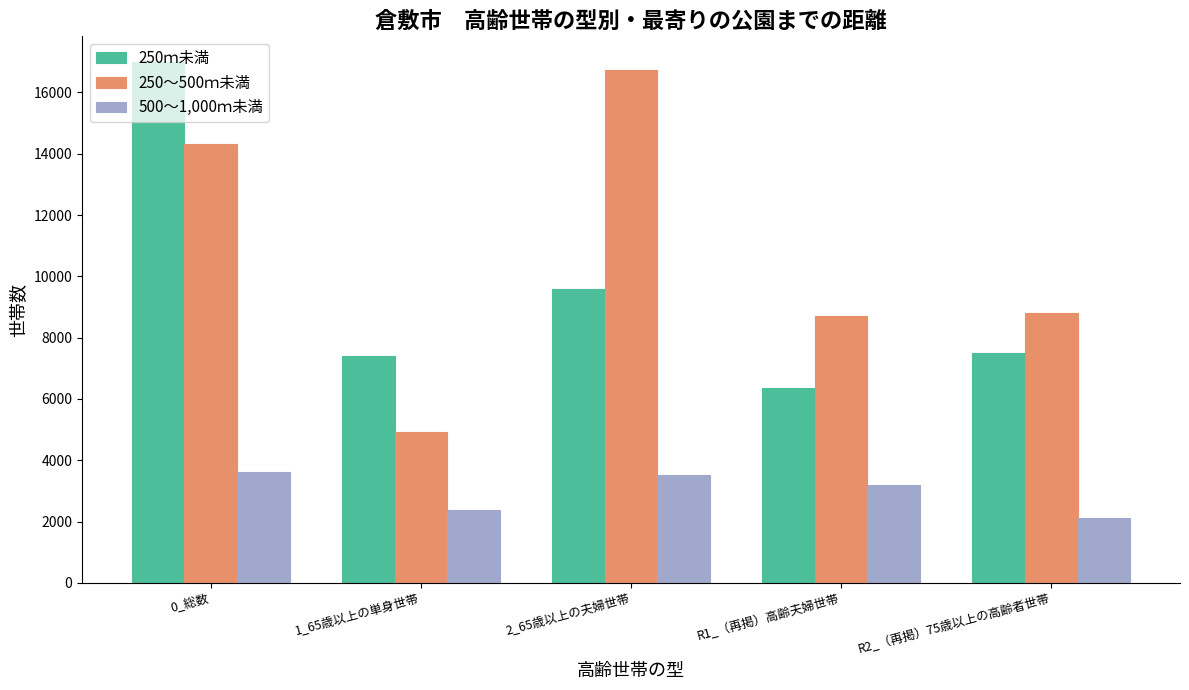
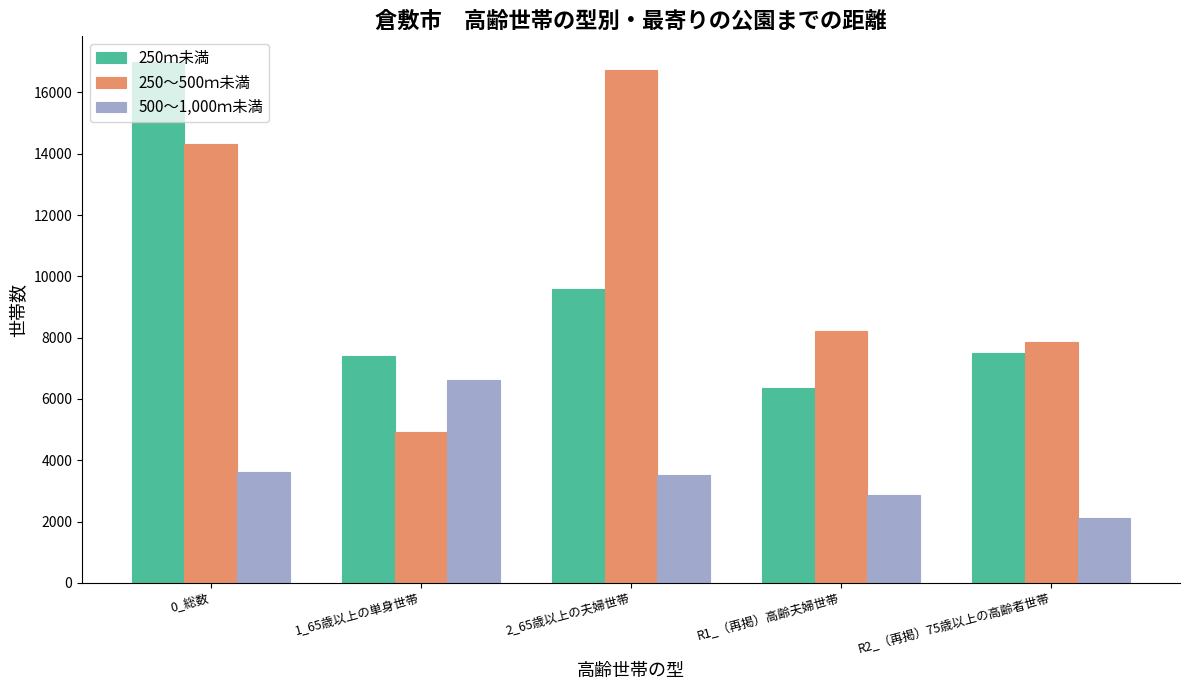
  {
    "250ｍ未満": {
      "1_65歳以上の単身世帯": 7400,
      "2_65歳以上の夫婦世帯": 9600,
      "R1_（再掲）高齢夫婦世帯": 6300,
      "R2_（再掲）75歳以上の高齢者世帯": 7500
    },
    "250～500ｍ未満": {
      "0_総数": 14300,
      "1_65歳以上の単身世帯": 4900,
      "2_65歳以上の夫婦世帯": 16700,
-     "R1_（再掲）高齢夫婦世帯": 8700,
-     "R2_（再掲）75歳以上の高齢者世帯": 8800
+     "R1_（再掲）高齢夫婦世帯": 8200,
+     "R2_（再掲）75歳以上の高齢者世帯": 7900
    },
    "500～1,000ｍ未満": {
      "0_総数": 3600,
-     "1_65歳以上の単身世帯": 2400,
+     "1_65歳以上の単身世帯": 6600,
      "2_65歳以上の夫婦世帯": 3500,
-     "R1_（再掲）高齢夫婦世帯": 3200,
+     "R1_（再掲）高齢夫婦世帯": 2900,
      "R2_（再掲）75歳以上の高齢者世帯": 2100
    }
  }
